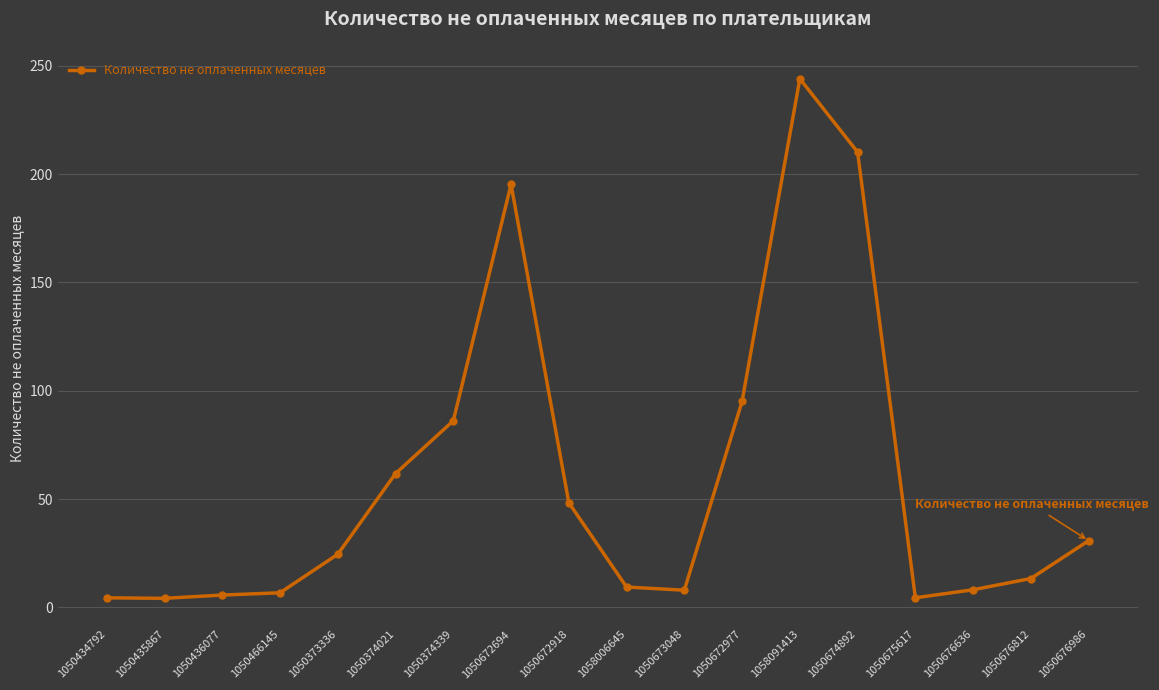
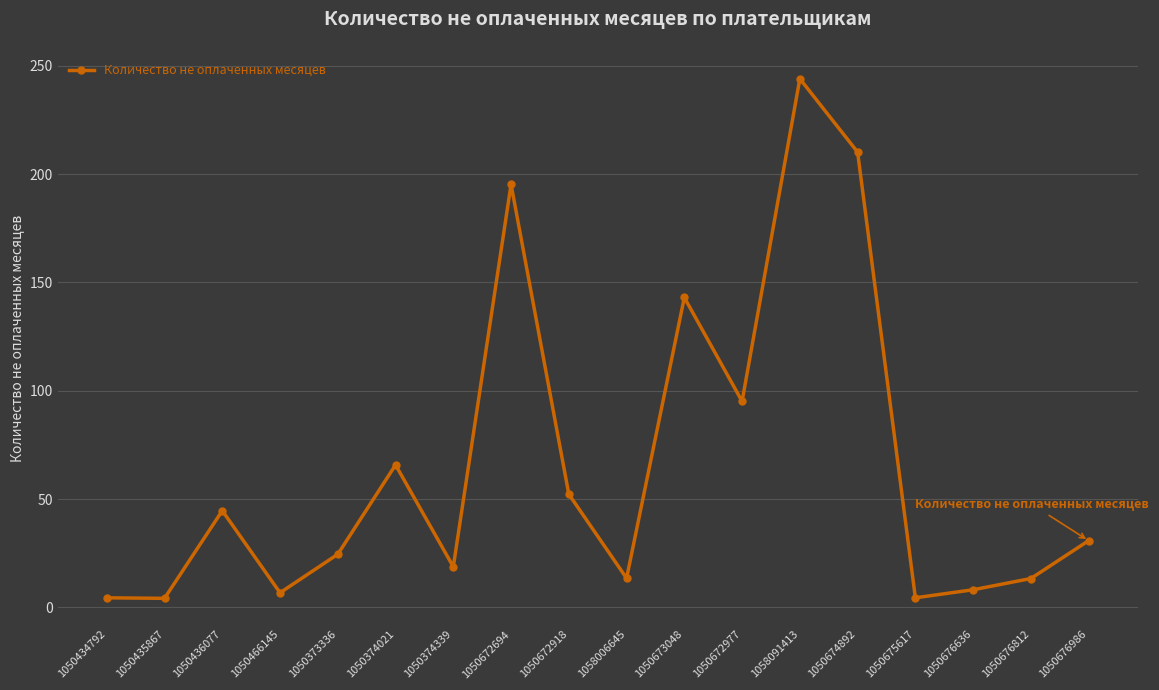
  {
    "1050434792": 4,
    "1050435867": 4,
-   "1050436077": 6,
+   "1050436077": 45,
    "1050466145": 7,
    "1050373336": 25,
-   "1050374021": 62,
-   "1050374339": 86,
+   "1050374021": 66,
+   "1050374339": 19,
    "1050672694": 195,
-   "1050672918": 48,
-   "1058006645": 9,
-   "1050673048": 8,
+   "1050672918": 52,
+   "1058006645": 13,
+   "1050673048": 143,
    "1050672977": 95,
    "1058091413": 244,
    "1050674892": 210,
    "1050675617": 4,
    "1050676636": 8,
    "1050676812": 13,
    "1050676986": 31
  }
